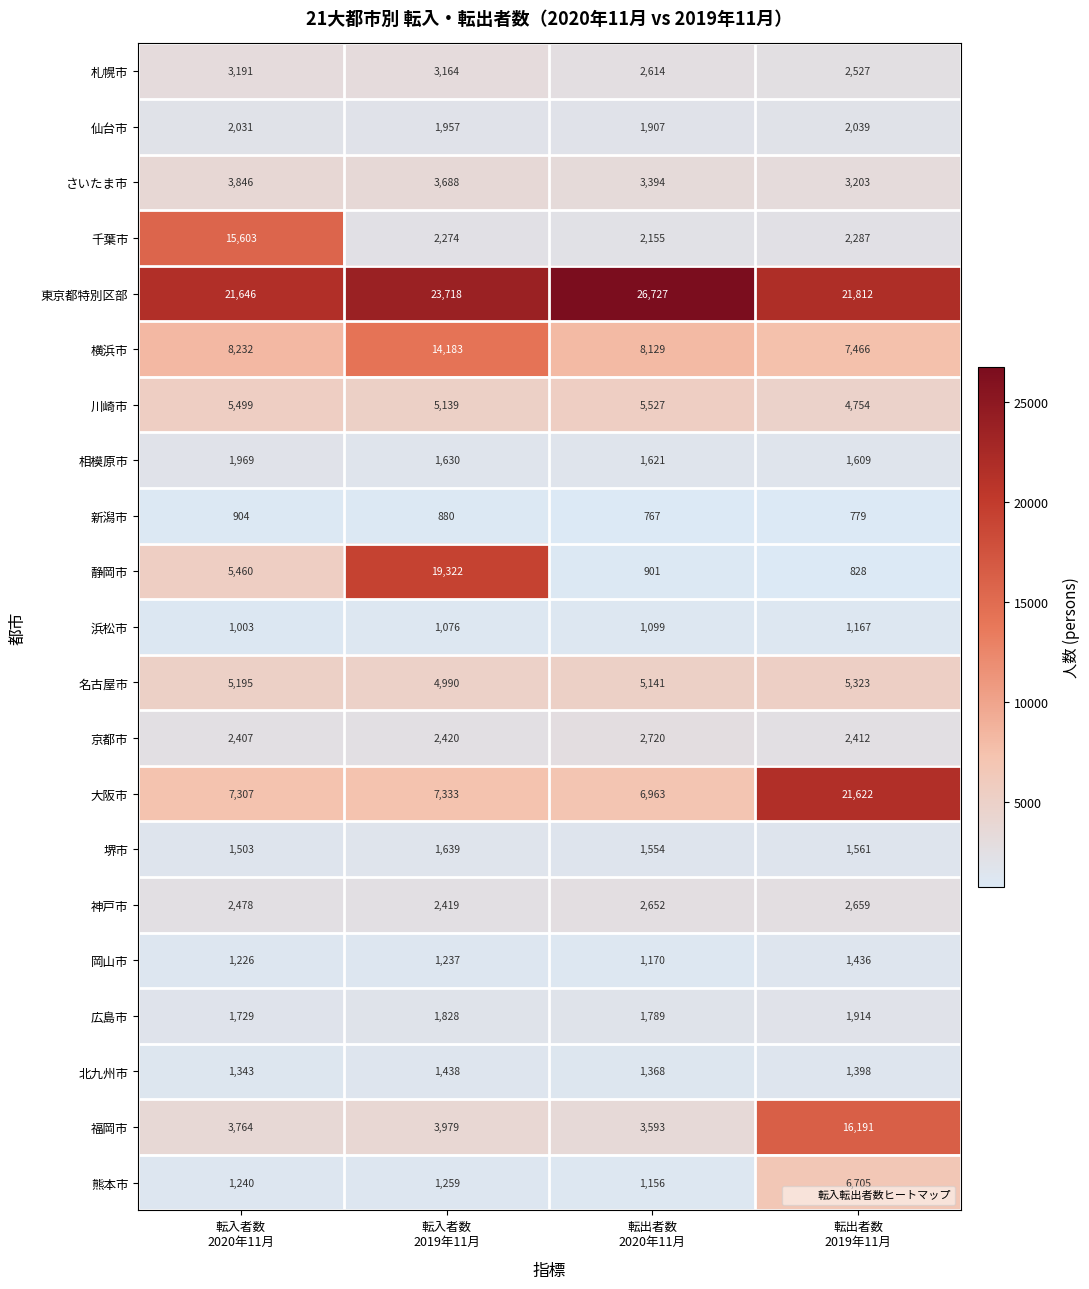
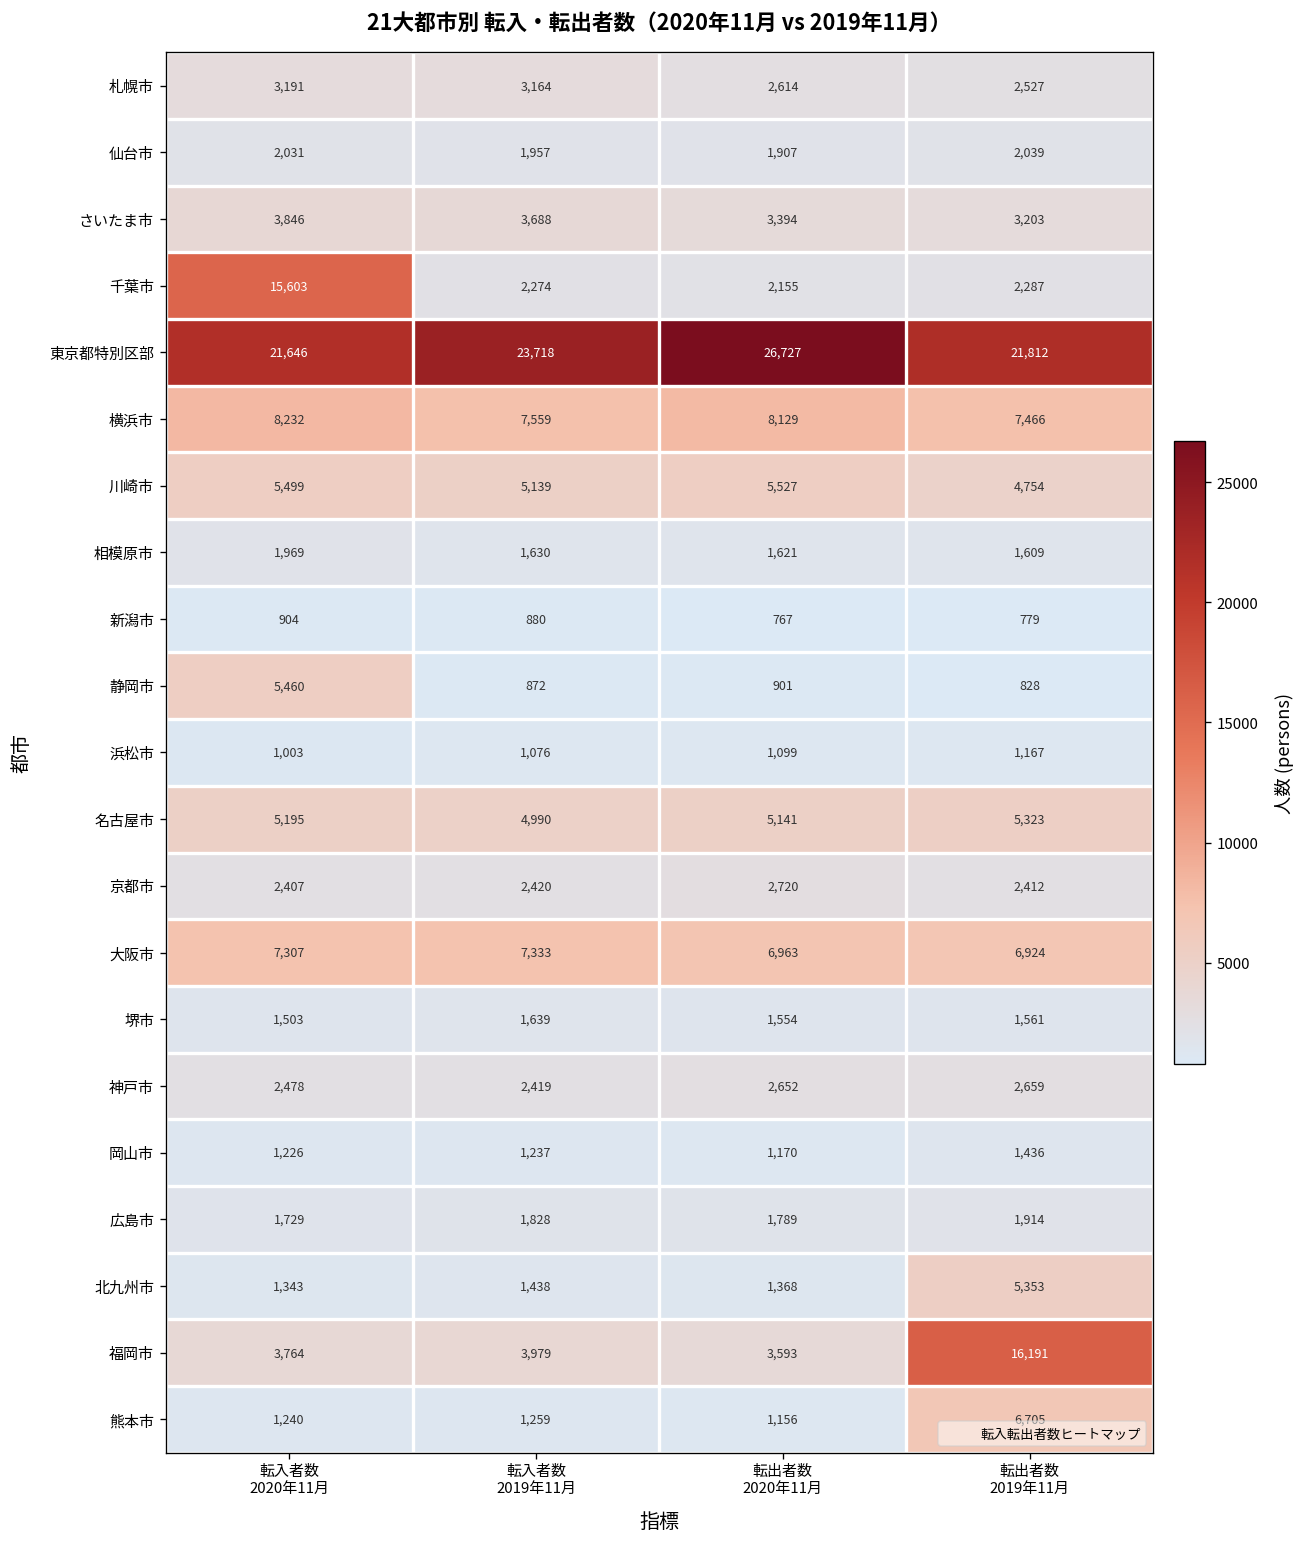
  {
    "札幌市": {
      "転入者数 2020年11月": "3,191",
      "転入者数 2019年11月": "3,164",
      "転出者数 2020年11月": "2,614",
      "転出者数 2019年11月": "2,527"
    },
    "仙台市": {
      "転入者数 2020年11月": "2,031",
      "転入者数 2019年11月": "1,957",
      "転出者数 2020年11月": "1,907",
      "転出者数 2019年11月": "2,039"
    },
    "さいたま市": {
      "転入者数 2020年11月": "3,846",
      "転入者数 2019年11月": "3,688",
      "転出者数 2020年11月": "3,394",
      "転出者数 2019年11月": "3,203"
    },
    "千葉市": {
      "転入者数 2020年11月": "15,603",
      "転入者数 2019年11月": "2,274",
      "転出者数 2020年11月": "2,155",
      "転出者数 2019年11月": "2,287"
    },
    "東京都特別区部": {
      "転入者数 2020年11月": "21,646",
      "転入者数 2019年11月": "23,718",
      "転出者数 2020年11月": "26,727",
      "転出者数 2019年11月": "21,812"
    },
    "横浜市": {
      "転入者数 2020年11月": "8,232",
-     "転入者数 2019年11月": "14,183",
+     "転入者数 2019年11月": "7,559",
      "転出者数 2020年11月": "8,129",
      "転出者数 2019年11月": "7,466"
    },
    "川崎市": {
      "転入者数 2020年11月": "5,499",
      "転入者数 2019年11月": "5,139",
      "転出者数 2020年11月": "5,527",
      "転出者数 2019年11月": "4,754"
    },
    "相模原市": {
      "転入者数 2020年11月": "1,969",
      "転入者数 2019年11月": "1,630",
      "転出者数 2020年11月": "1,621",
      "転出者数 2019年11月": "1,609"
    },
    "新潟市": {
      "転入者数 2020年11月": "904",
      "転入者数 2019年11月": "880",
      "転出者数 2020年11月": "767",
      "転出者数 2019年11月": "779"
    },
    "静岡市": {
      "転入者数 2020年11月": "5,460",
-     "転入者数 2019年11月": "19,322",
+     "転入者数 2019年11月": "872",
      "転出者数 2020年11月": "901",
      "転出者数 2019年11月": "828"
    },
    "浜松市": {
      "転入者数 2020年11月": "1,003",
      "転入者数 2019年11月": "1,076",
      "転出者数 2020年11月": "1,099",
      "転出者数 2019年11月": "1,167"
    },
    "名古屋市": {
      "転入者数 2020年11月": "5,195",
      "転入者数 2019年11月": "4,990",
      "転出者数 2020年11月": "5,141",
      "転出者数 2019年11月": "5,323"
    },
    "京都市": {
      "転入者数 2020年11月": "2,407",
      "転入者数 2019年11月": "2,420",
      "転出者数 2020年11月": "2,720",
      "転出者数 2019年11月": "2,412"
    },
    "大阪市": {
      "転入者数 2020年11月": "7,307",
      "転入者数 2019年11月": "7,333",
      "転出者数 2020年11月": "6,963",
-     "転出者数 2019年11月": "21,622"
+     "転出者数 2019年11月": "6,924"
    },
    "堺市": {
      "転入者数 2020年11月": "1,503",
      "転入者数 2019年11月": "1,639",
      "転出者数 2020年11月": "1,554",
      "転出者数 2019年11月": "1,561"
    },
    "神戸市": {
      "転入者数 2020年11月": "2,478",
      "転入者数 2019年11月": "2,419",
      "転出者数 2020年11月": "2,652",
      "転出者数 2019年11月": "2,659"
    },
    "岡山市": {
      "転入者数 2020年11月": "1,226",
      "転入者数 2019年11月": "1,237",
      "転出者数 2020年11月": "1,170",
      "転出者数 2019年11月": "1,436"
    },
    "広島市": {
      "転入者数 2020年11月": "1,729",
      "転入者数 2019年11月": "1,828",
      "転出者数 2020年11月": "1,789",
      "転出者数 2019年11月": "1,914"
    },
    "北九州市": {
      "転入者数 2020年11月": "1,343",
      "転入者数 2019年11月": "1,438",
      "転出者数 2020年11月": "1,368",
-     "転出者数 2019年11月": "1,398"
+     "転出者数 2019年11月": "5,353"
    },
    "福岡市": {
      "転入者数 2020年11月": "3,764",
      "転入者数 2019年11月": "3,979",
      "転出者数 2020年11月": "3,593",
      "転出者数 2019年11月": "16,191"
    },
    "熊本市": {
      "転入者数 2020年11月": "1,240",
      "転入者数 2019年11月": "1,259",
      "転出者数 2020年11月": "1,156"
    }
  }
